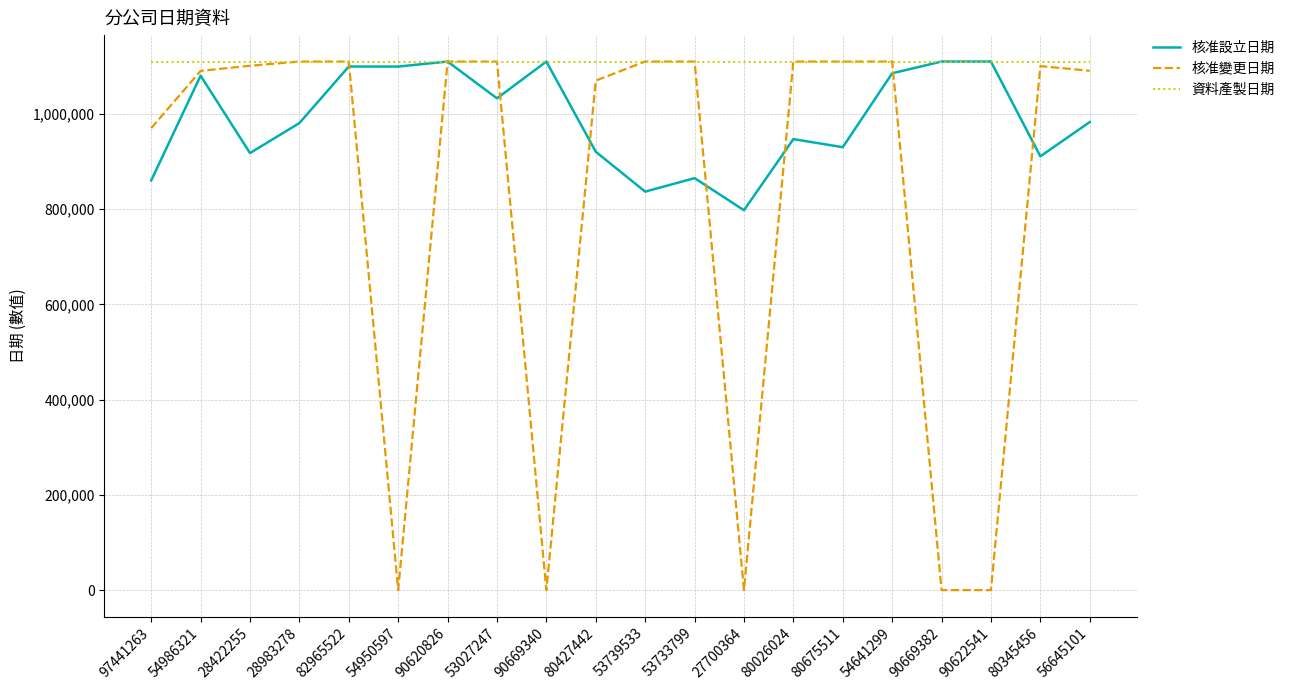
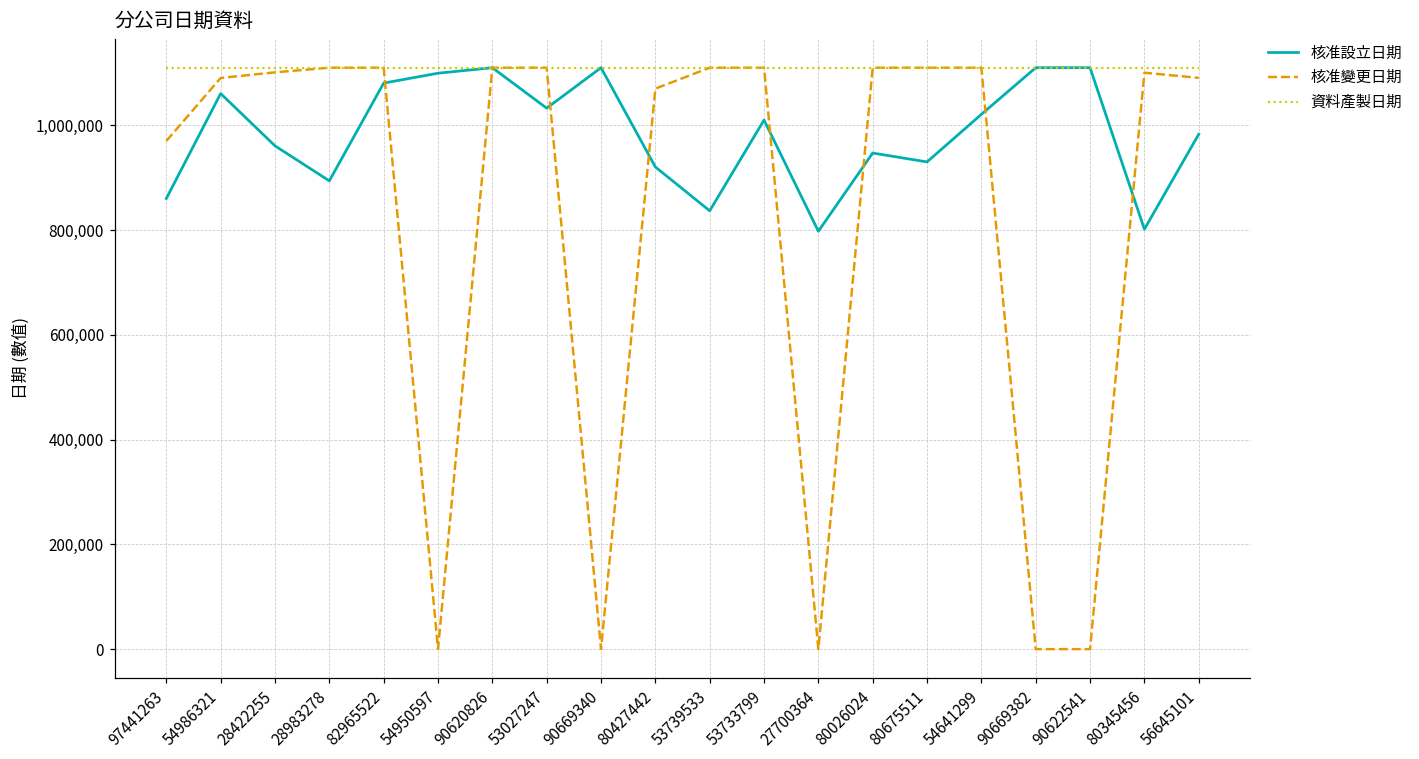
  {
    "核准設立日期": {
      "97441263": "860,000",
-     "54986321": "1,080,000",
-     "28422255": "920,000",
-     "28983278": "980,000",
-     "82965522": "1,100,000",
+     "54986321": "1,060,000",
+     "28422255": "960,000",
+     "28983278": "890,000",
+     "82965522": "1,080,000",
      "54950597": "1,100,000",
      "53027247": "1,030,000",
      "80427442": "920,000",
      "53739533": "840,000",
-     "53733799": "870,000",
+     "53733799": "1,010,000",
      "27700364": "800,000",
      "80026024": "950,000",
      "80675511": "930,000",
-     "54641299": "1,090,000",
-     "80345456": "910,000",
+     "54641299": "1,020,000",
+     "80345456": "800,000",
      "56645101": "980,000"
    }
  }
